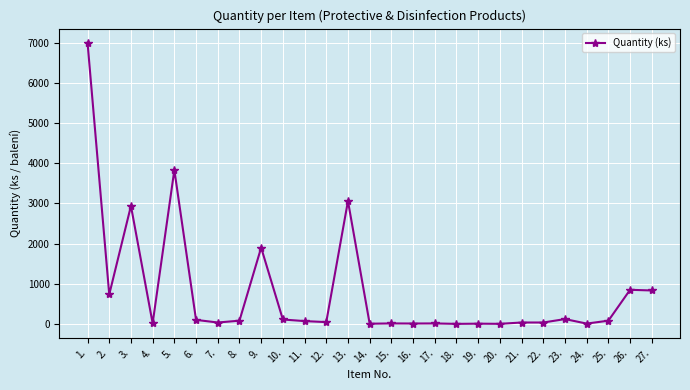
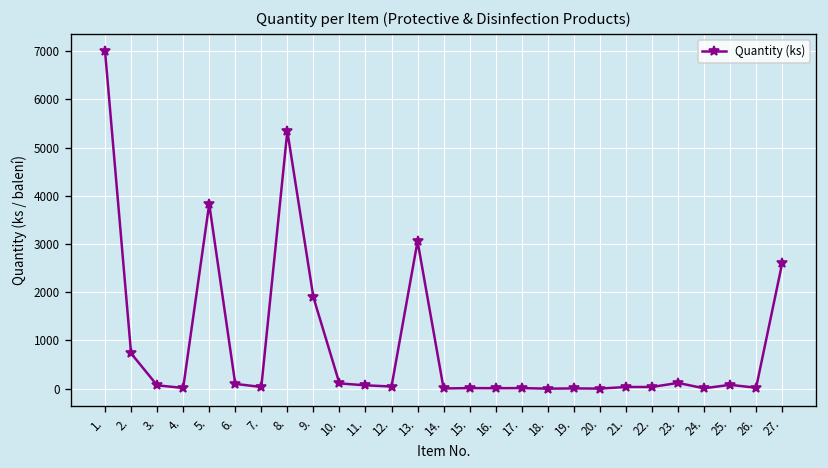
  {
    "1.": 7000,
    "2.": 700,
-   "3.": 2900,
+   "3.": 100,
    "4.": 0,
    "5.": 3800,
    "6.": 100,
    "7.": 0,
-   "8.": 100,
+   "8.": 5300,
    "9.": 1900,
    "10.": 100,
    "11.": 100,
    "12.": 0,
    "13.": 3100,
    "14.": 0,
    "15.": 0,
    "16.": 0,
    "17.": 0,
    "18.": 0,
    "19.": 0,
    "20.": 0,
    "21.": 0,
    "22.": 0,
    "23.": 100,
    "24.": 0,
    "25.": 100,
-   "26.": 800,
-   "27.": 800
+   "26.": 0,
+   "27.": 2600
  }
